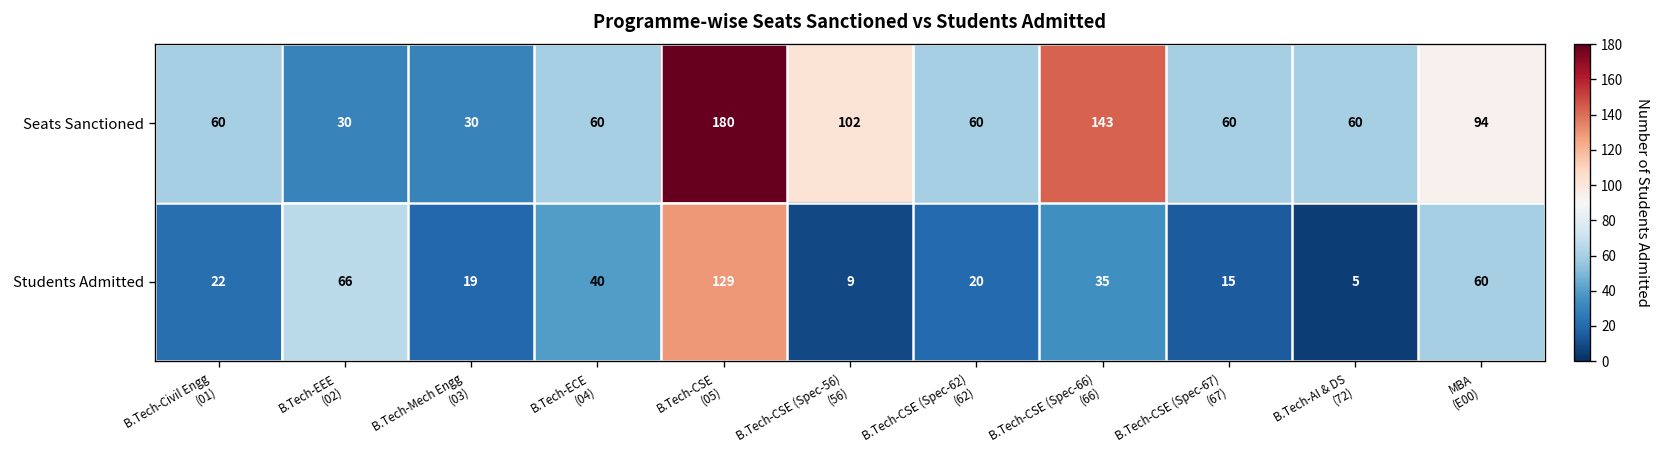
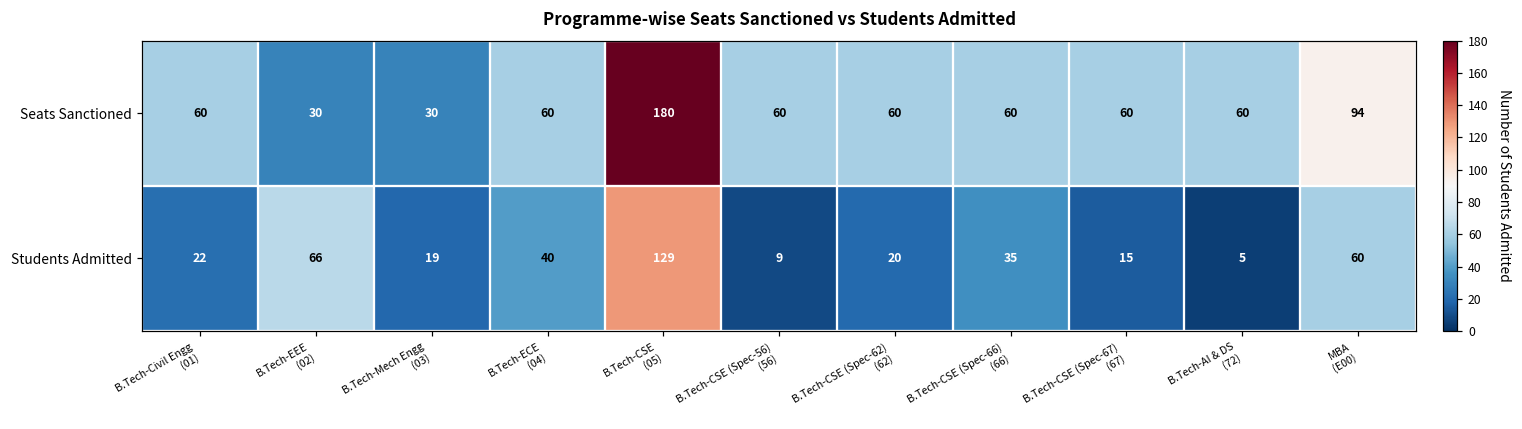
  {
    "Seats Sanctioned": {
      "B.Tech-Civil Engg (01)": 60,
      "B.Tech-EEE (02)": 30,
      "B.Tech-Mech Engg (03)": 30,
      "B.Tech-ECE (04)": 60,
      "B.Tech-CSE (05)": 180,
-     "B.Tech-CSE (Spec-56) (56)": 102,
+     "B.Tech-CSE (Spec-56) (56)": 60,
      "B.Tech-CSE (Spec-62) (62)": 60,
-     "B.Tech-CSE (Spec-66) (66)": 143,
+     "B.Tech-CSE (Spec-66) (66)": 60,
      "B.Tech-CSE (Spec-67) (67)": 60,
      "B.Tech-AI & DS (72)": 60,
      "MBA (E00)": 94
    },
    "Students Admitted": {
      "B.Tech-Civil Engg (01)": 22,
      "B.Tech-EEE (02)": 66,
      "B.Tech-Mech Engg (03)": 19,
      "B.Tech-ECE (04)": 40,
      "B.Tech-CSE (05)": 129,
      "B.Tech-CSE (Spec-56) (56)": 9,
      "B.Tech-CSE (Spec-62) (62)": 20,
      "B.Tech-CSE (Spec-66) (66)": 35,
      "B.Tech-CSE (Spec-67) (67)": 15,
      "B.Tech-AI & DS (72)": 5,
      "MBA (E00)": 60
    }
  }
